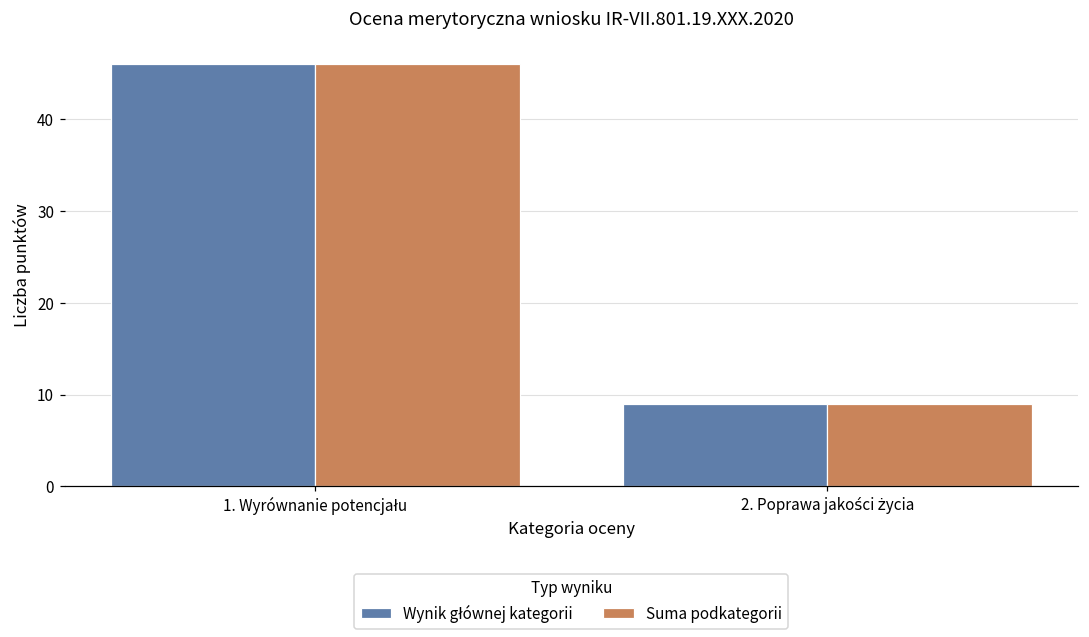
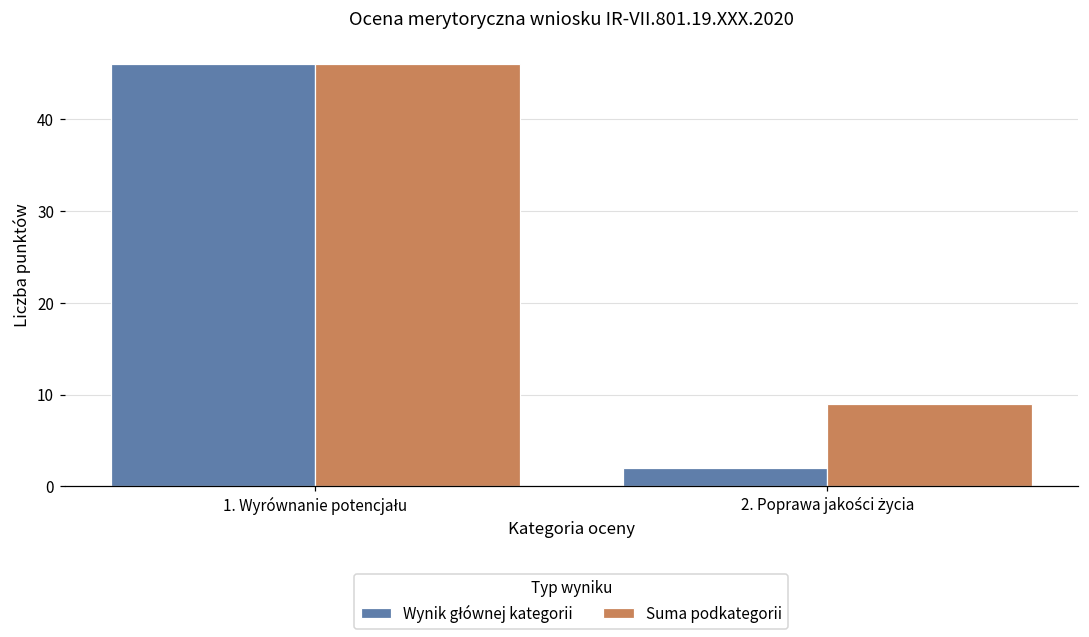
  {
    "Wynik głównej kategorii": {
      "1. Wyrównanie potencjału": 46,
-     "2. Poprawa jakości życia": 9
+     "2. Poprawa jakości życia": 2
    },
    "Suma podkategorii": {
      "1. Wyrównanie potencjału": 46,
      "2. Poprawa jakości życia": 9
    }
  }
